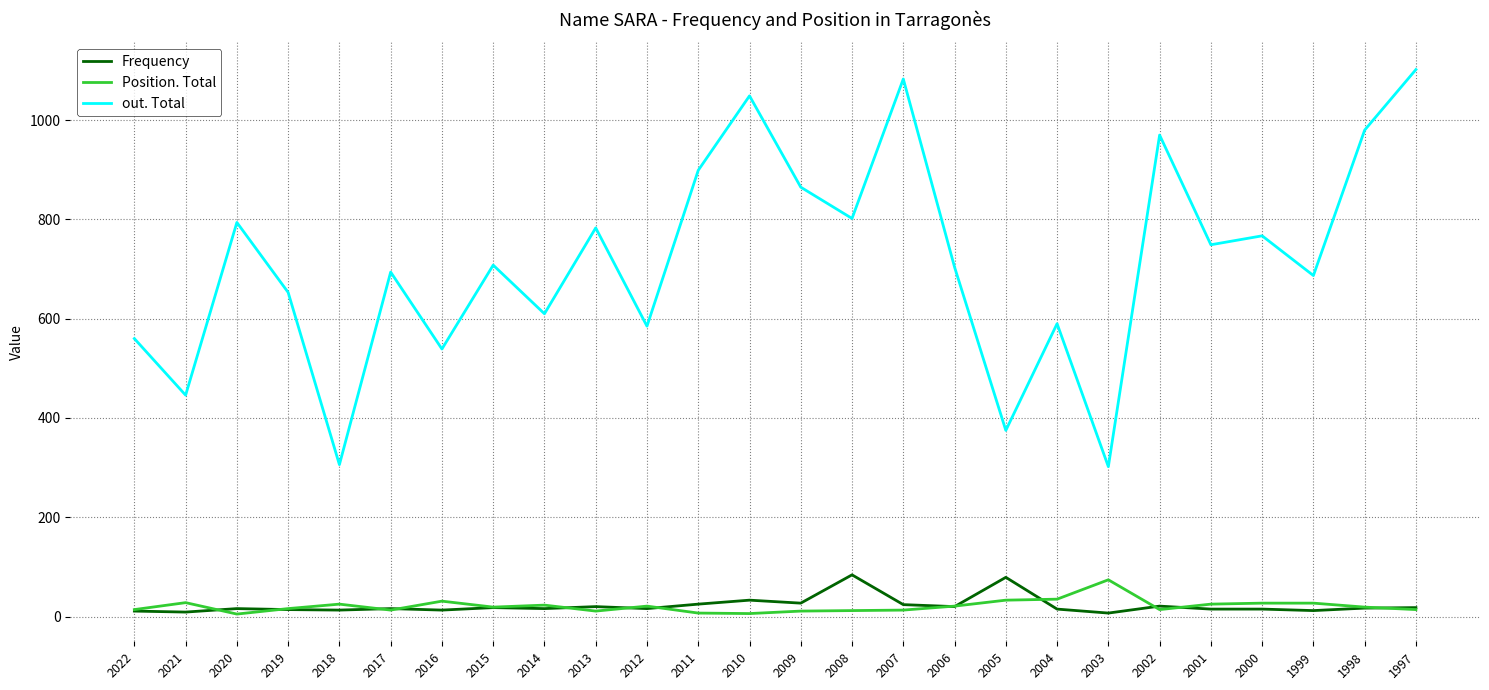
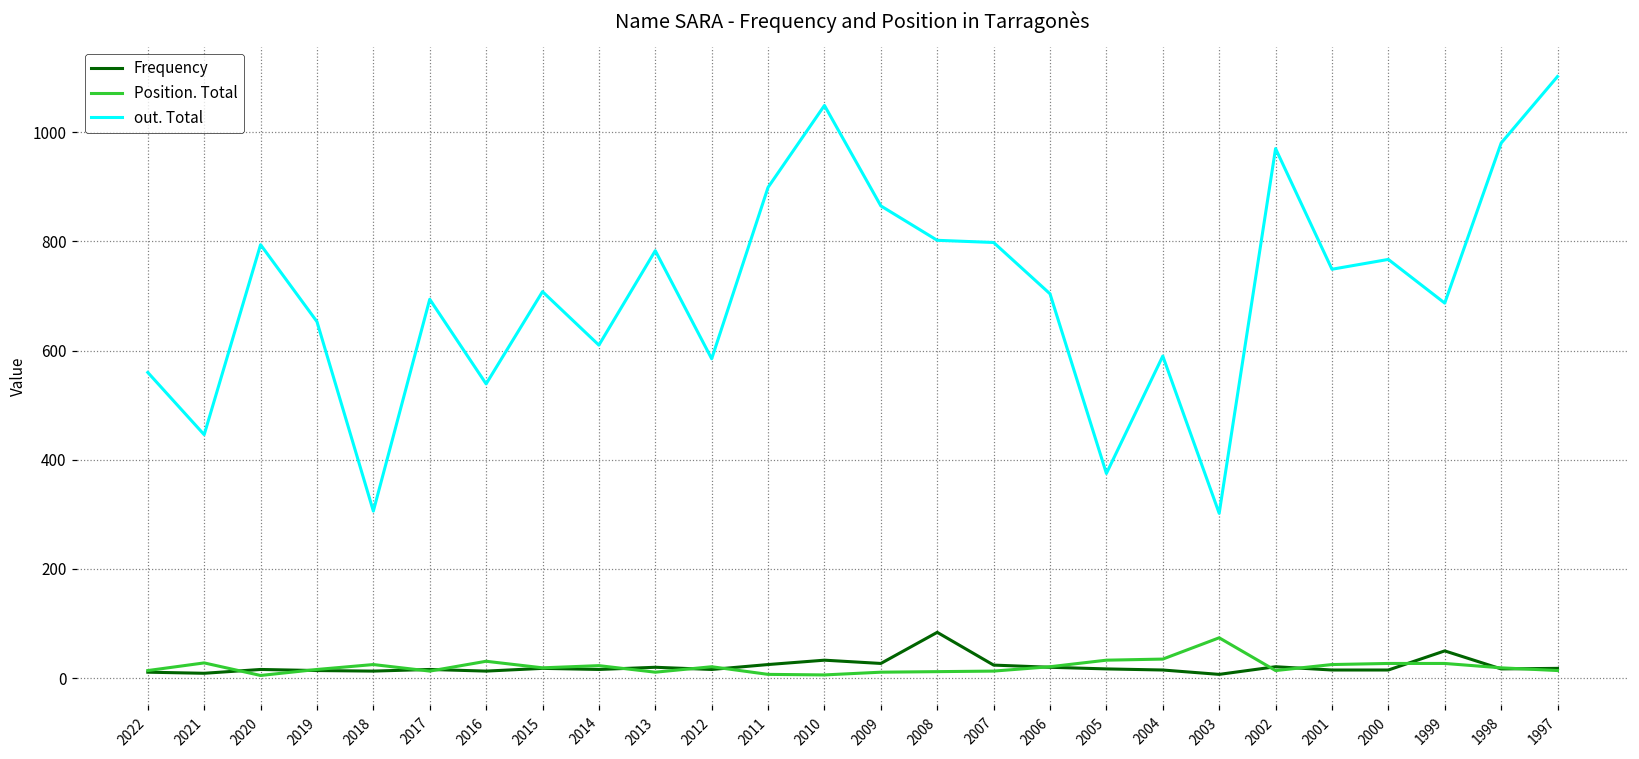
  {
    "Frequency": {
      "2021": 10,
      "2020": 20,
      "2018": 10,
      "2016": 10,
      "2014": 20,
      "2013": 20,
      "2011": 30,
      "2010": 30,
      "2009": 30,
      "2008": 80,
      "2007": 20,
-     "2005": 80,
+     "2005": 20,
      "2004": 20,
      "2003": 10,
      "2002": 20,
      "2001": 20,
      "2000": 20,
-     "1999": 10
+     "1999": 50
    },
    "Position. Total": {
      "2021": 30,
      "2020": 10,
      "2018": 30,
      "2016": 30,
      "2014": 20,
      "2013": 10,
      "2011": 10,
      "2010": 10,
      "2009": 10,
      "2008": 10,
      "2007": 10,
      "2005": 30,
      "2004": 40,
      "2003": 70,
      "2002": 10,
      "2001": 30,
      "2000": 30,
      "1999": 30
    },
    "out. Total": {
      "2022": 560,
      "2021": 450,
      "2020": 790,
      "2019": 650,
      "2018": 310,
      "2017": 690,
      "2016": 540,
      "2015": 710,
      "2014": 610,
      "2013": 780,
      "2012": 590,
      "2011": 900,
      "2010": 1050,
      "2009": 870,
      "2008": 800,
-     "2007": 1080,
+     "2007": 800,
      "2006": 700,
      "2005": 380,
      "2004": 590,
      "2003": 300,
      "2002": 970,
      "2001": 750,
      "2000": 770,
      "1999": 690,
      "1998": 980,
      "1997": 1100
    }
  }
